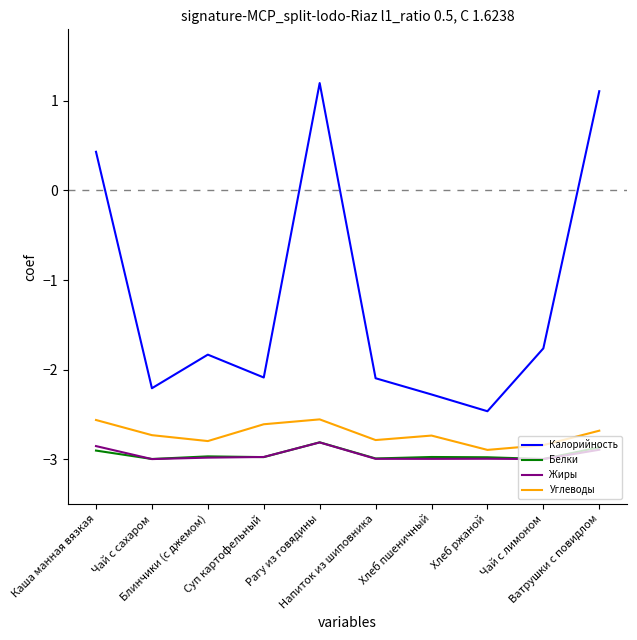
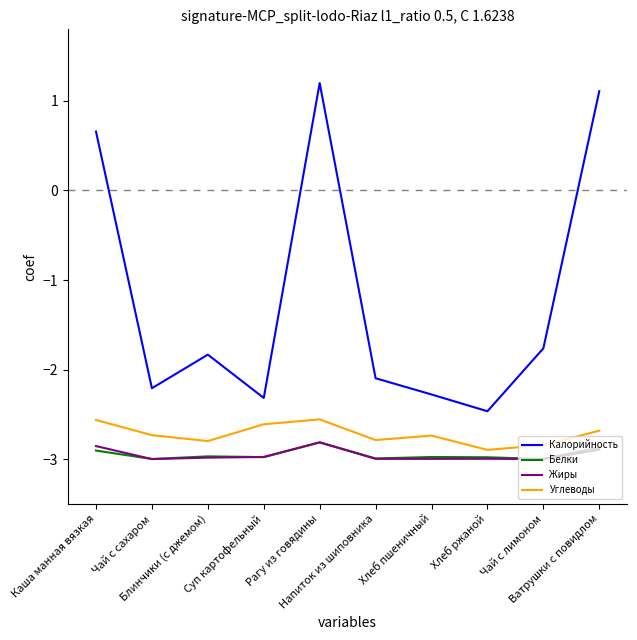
  {
    "Калорийность": {
-     "Каша манная вязкая": 0.4,
+     "Каша манная вязкая": 0.7,
      "Чай с сахаром": -2.2,
      "Блинчики (с джемом)": -1.8,
-     "Суп картофельный": -2.1,
+     "Суп картофельный": -2.3,
      "Рагу из говядины": 1.2,
      "Напиток из шиповника": -2.1,
      "Хлеб пшеничный": -2.3,
      "Хлеб ржаной": -2.5,
      "Чай с лимоном": -1.8,
      "Ватрушки с повидлом": 1.1
    },
    "Белки": {
      "Каша манная вязкая": -2.9
    },
    "Жиры": {
      "Каша манная вязкая": -2.9
    },
    "Углеводы": {
      "Каша манная вязкая": -2.6,
      "Чай с сахаром": -2.7,
      "Блинчики (с джемом)": -2.8,
      "Суп картофельный": -2.6,
      "Рагу из говядины": -2.6,
      "Напиток из шиповника": -2.8,
      "Хлеб пшеничный": -2.7,
      "Хлеб ржаной": -2.9,
      "Ватрушки с повидлом": -2.7
    }
  }
